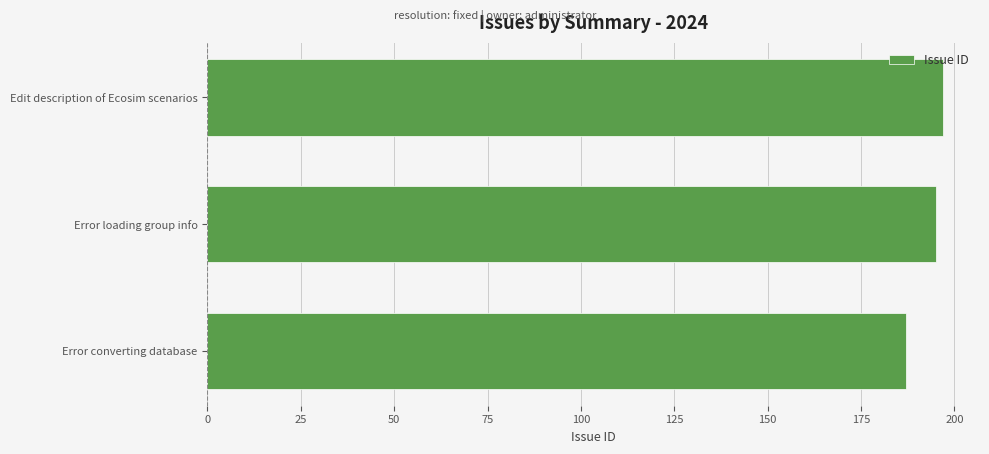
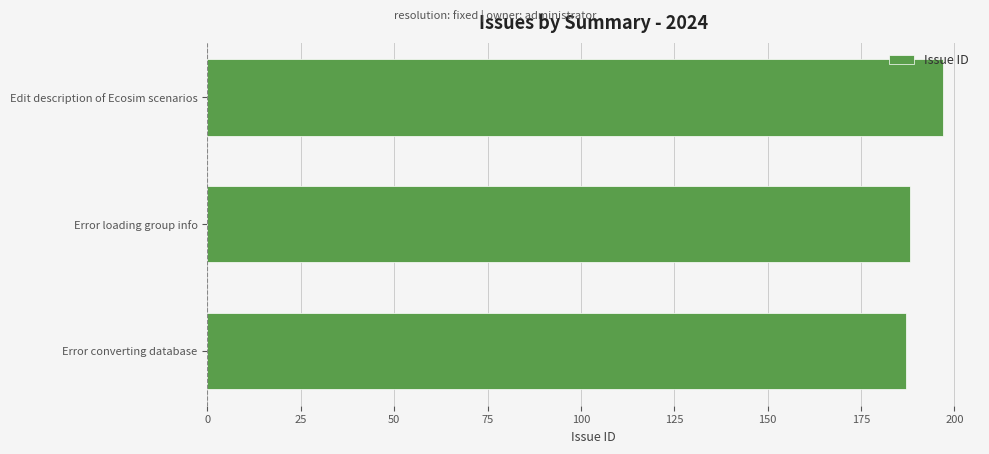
  {
    "Edit description of Ecosim scenarios": 197,
-   "Error loading group info": 195,
+   "Error loading group info": 188,
    "Error converting database": 187
  }
